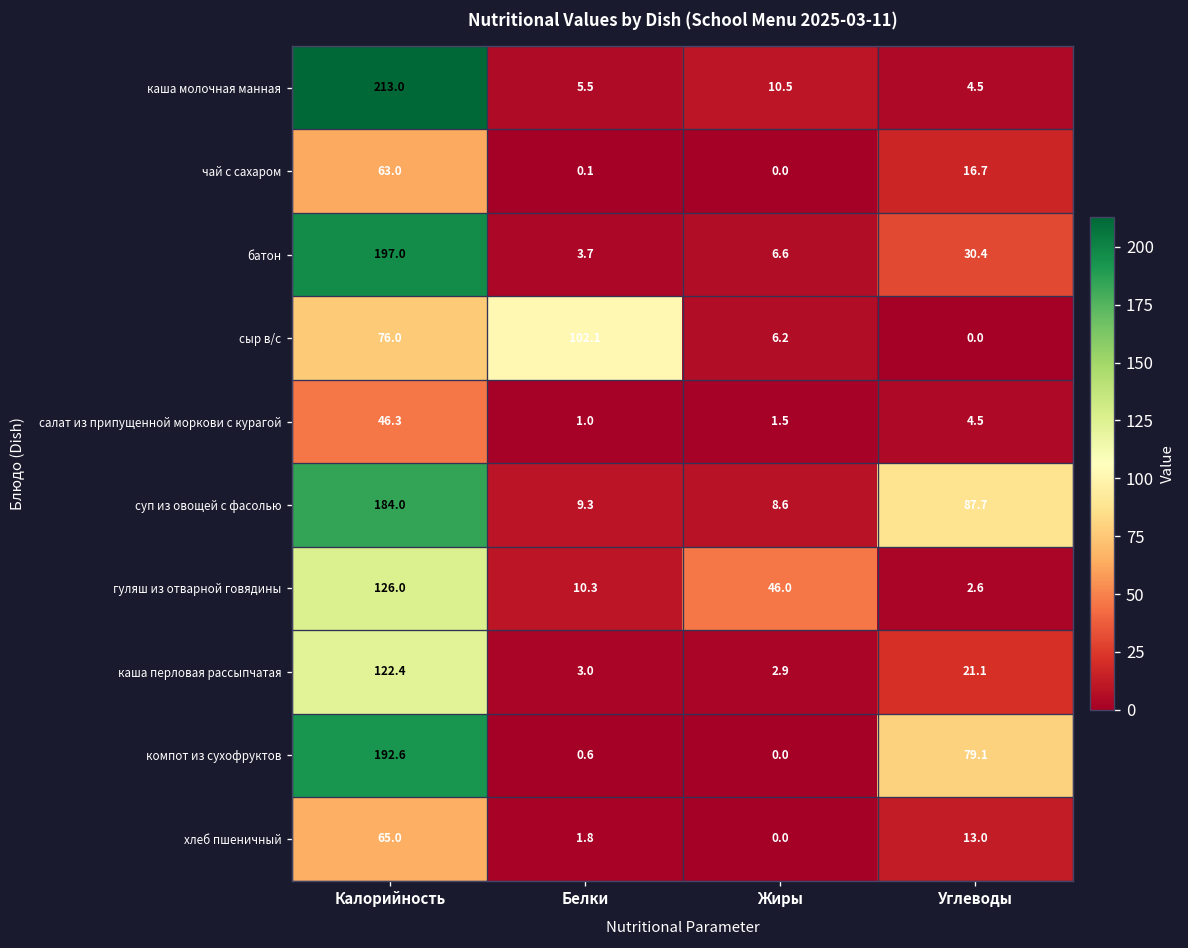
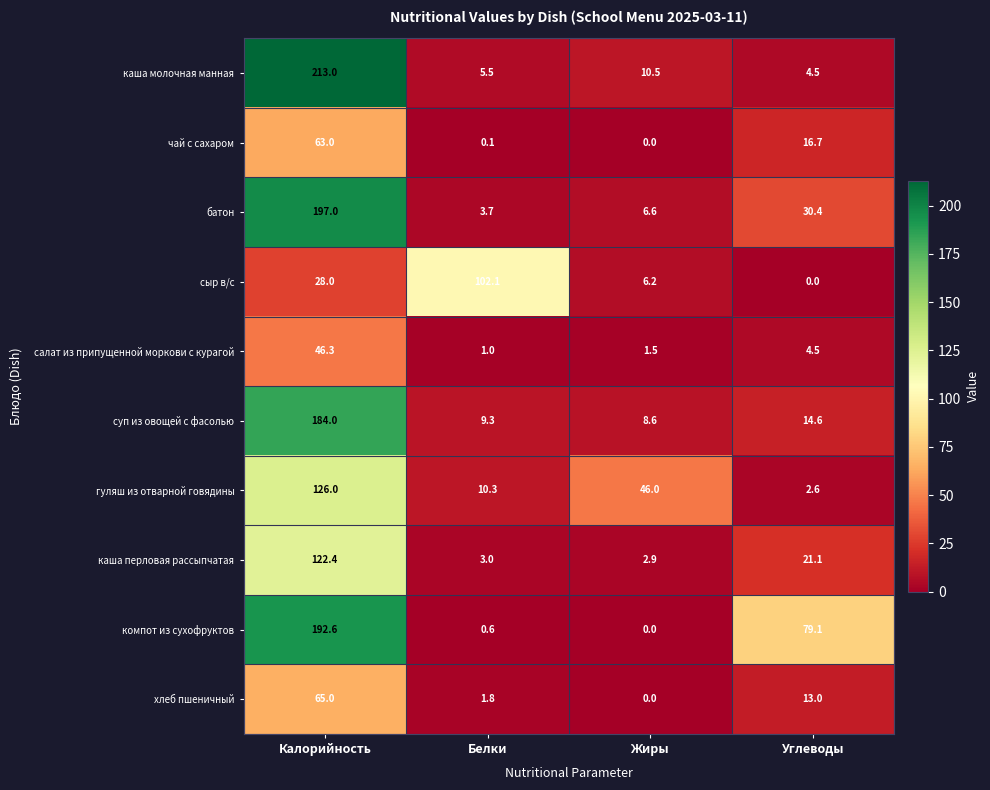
  {
    "каша молочная манная": {
      "Калорийность": 213.0,
      "Белки": 5.5,
      "Жиры": 10.5,
      "Углеводы": 4.5
    },
    "чай с сахаром": {
      "Калорийность": 63.0,
      "Белки": 0.1,
      "Жиры": 0.0,
      "Углеводы": 16.7
    },
    "батон": {
      "Калорийность": 197.0,
      "Белки": 3.7,
      "Жиры": 6.6,
      "Углеводы": 30.4
    },
    "сыр в/с": {
-     "Калорийность": 76.0,
+     "Калорийность": 28.0,
      "Белки": 102.1,
      "Жиры": 6.2,
      "Углеводы": 0.0
    },
    "салат из припущенной моркови с курагой": {
      "Калорийность": 46.3,
      "Белки": 1.0,
      "Жиры": 1.5,
      "Углеводы": 4.5
    },
    "суп из овощей с фасолью": {
      "Калорийность": 184.0,
      "Белки": 9.3,
      "Жиры": 8.6,
-     "Углеводы": 87.7
+     "Углеводы": 14.6
    },
    "гуляш из отварной говядины": {
      "Калорийность": 126.0,
      "Белки": 10.3,
      "Жиры": 46.0,
      "Углеводы": 2.6
    },
    "каша перловая рассыпчатая": {
      "Калорийность": 122.4,
      "Белки": 3.0,
      "Жиры": 2.9,
      "Углеводы": 21.1
    },
    "компот из сухофруктов": {
      "Калорийность": 192.6,
      "Белки": 0.6,
      "Жиры": 0.0,
      "Углеводы": 79.1
    },
    "хлеб пшеничный": {
      "Калорийность": 65.0,
      "Белки": 1.8,
      "Жиры": 0.0,
      "Углеводы": 13.0
    }
  }
